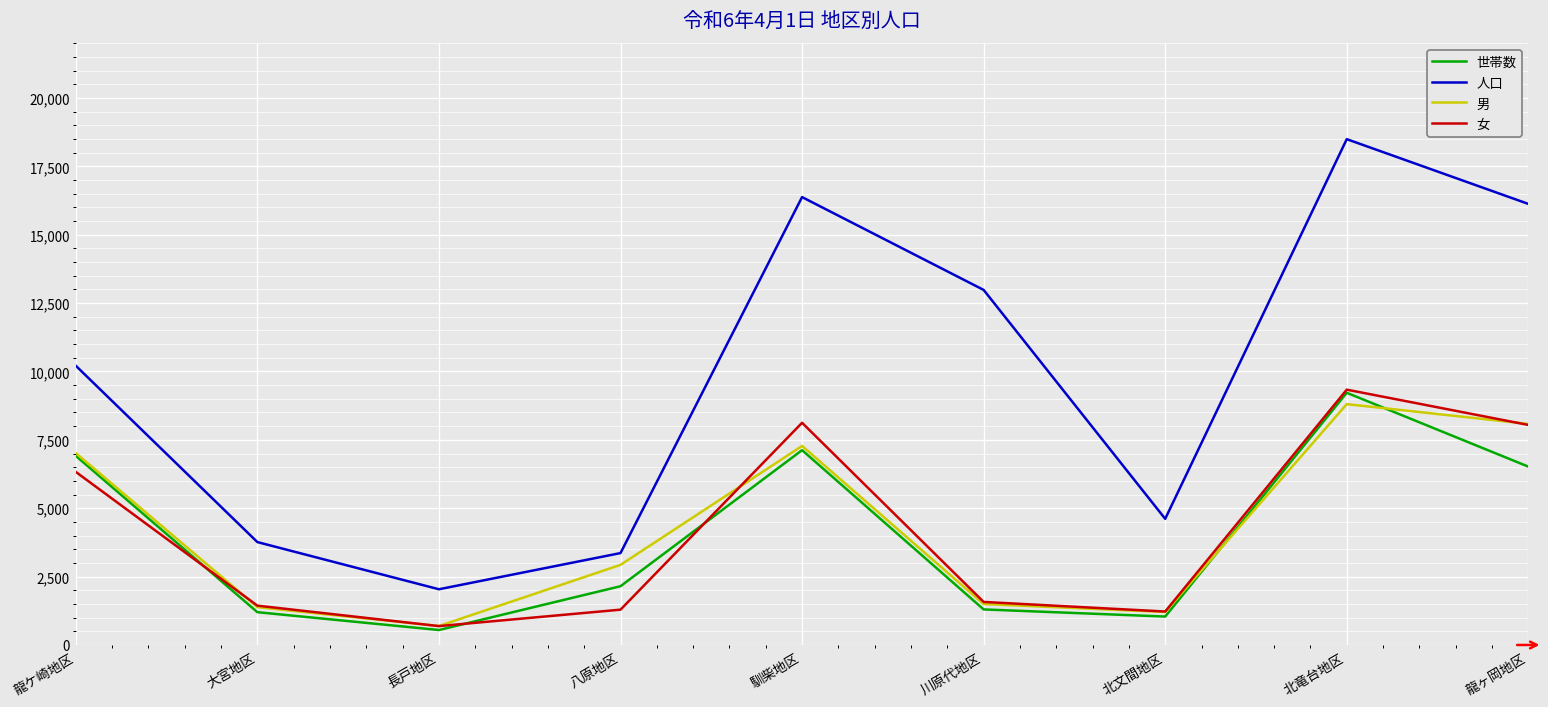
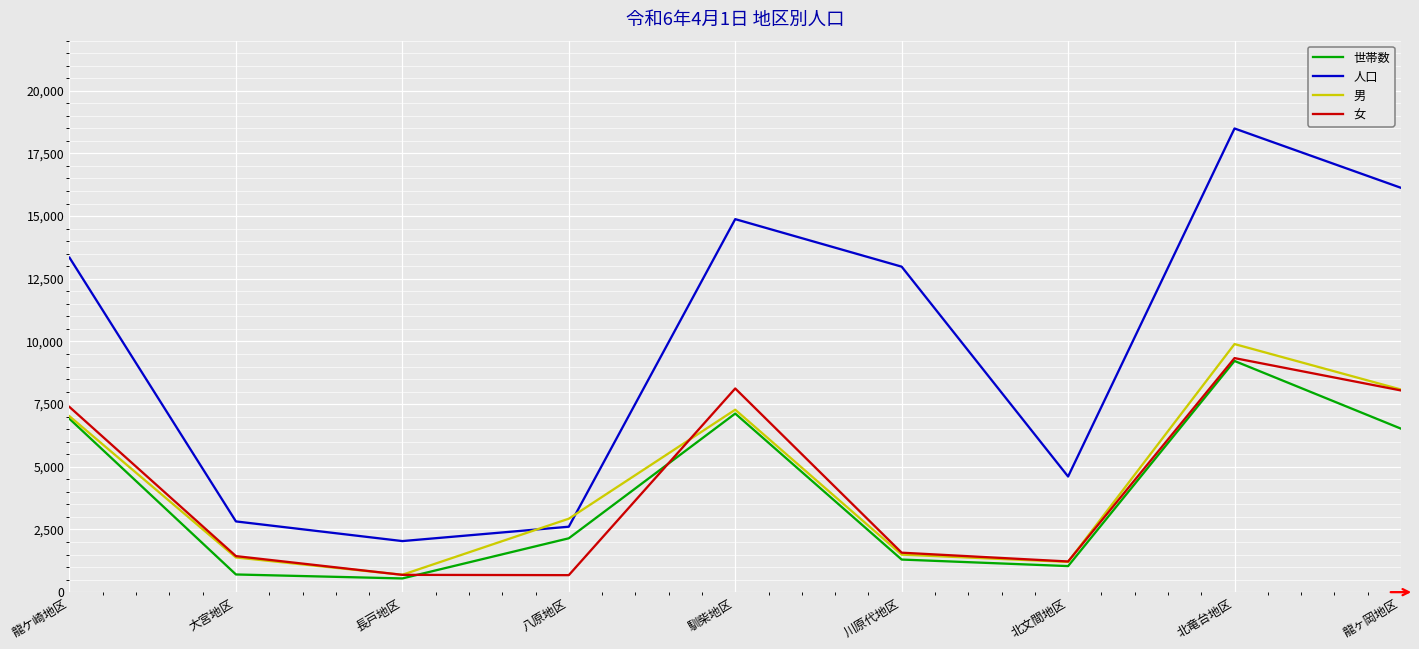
  {
    "世帯数": {
-     "大宮地区": "1,200",
+     "大宮地区": "700",
      "長戸地区": "500",
      "八原地区": "2,100",
      "馴柴地区": "7,100",
      "川原代地区": "1,300",
      "北文間地区": "1,000",
      "龍ヶ岡地区": "6,500"
    },
    "人口": {
-     "龍ケ崎地区": "10,200",
-     "大宮地区": "3,800",
+     "龍ケ崎地区": "13,300",
+     "大宮地区": "2,800",
      "長戸地区": "2,000",
-     "八原地区": "3,400",
-     "馴柴地区": "16,400",
+     "八原地区": "2,600",
+     "馴柴地区": "14,900",
      "川原代地区": "13,000",
      "北文間地区": "4,600",
      "北竜台地区": "18,500",
      "龍ヶ岡地区": "16,100"
    },
    "男": {
      "八原地区": "2,900",
      "馴柴地区": "7,300",
-     "北竜台地区": "8,800"
+     "北竜台地区": "9,900"
    },
    "女": {
-     "龍ケ崎地区": "6,300",
-     "八原地区": "1,300",
+     "龍ケ崎地区": "7,400",
+     "八原地区": "700",
      "馴柴地区": "8,100"
    }
  }
